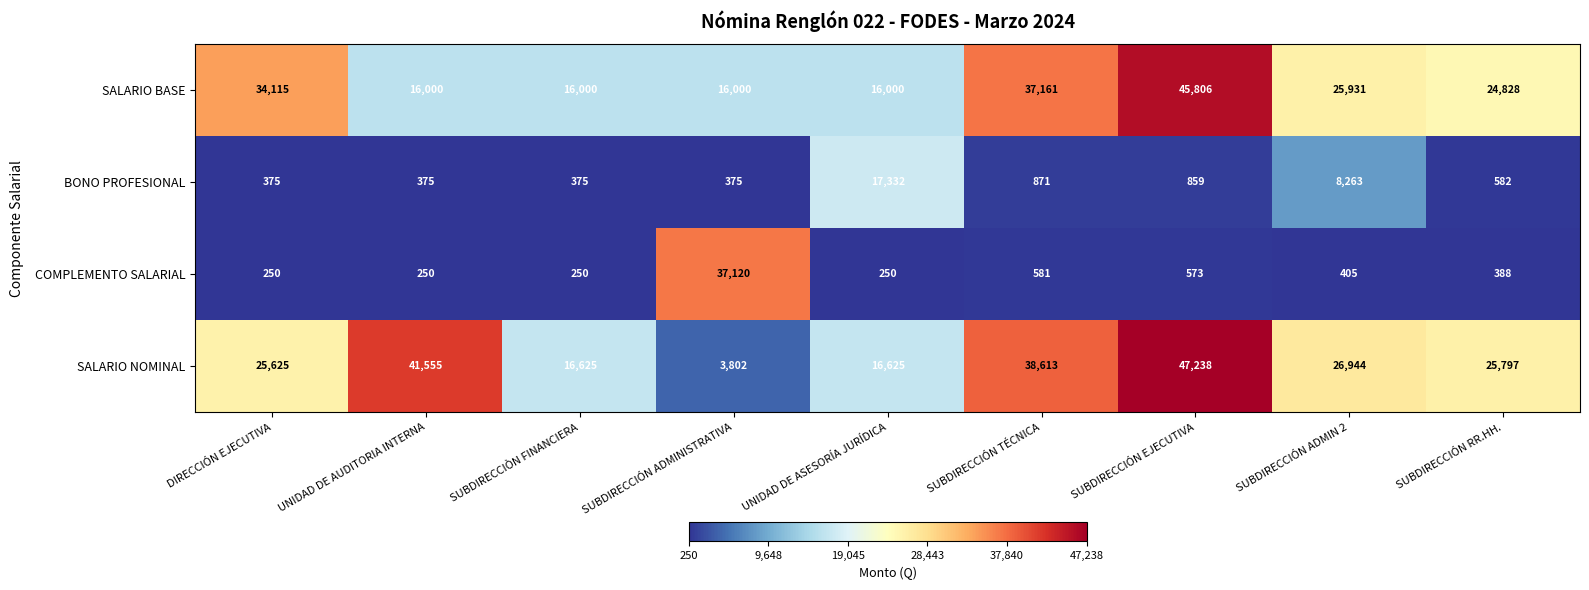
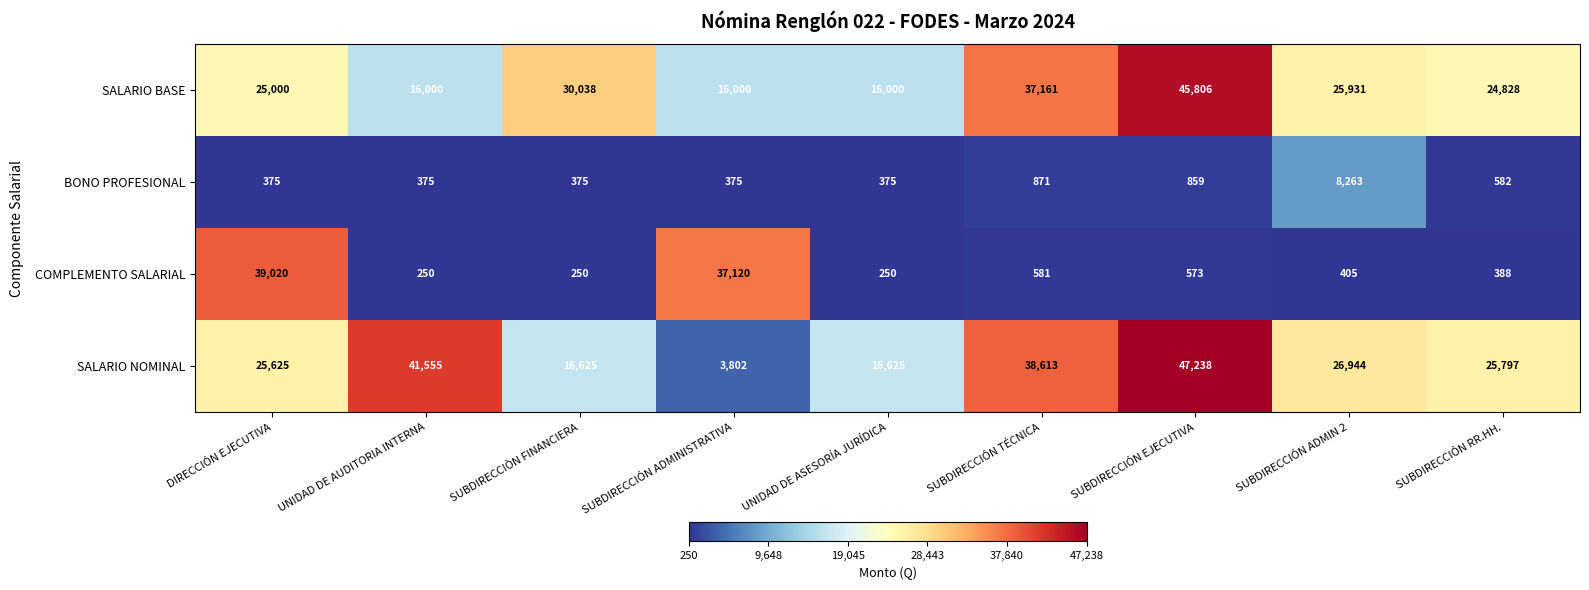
  {
    "SALARIO BASE": {
-     "DIRECCIÓN EJECUTIVA": "34,115",
+     "DIRECCIÓN EJECUTIVA": "25,000",
      "UNIDAD DE AUDITORIA INTERNA": "16,000",
-     "SUBDIRECCIÒN FINANCIERA": "16,000",
+     "SUBDIRECCIÒN FINANCIERA": "30,038",
      "SUBDIRECCIÓN ADMINISTRATIVA": "16,000",
      "UNIDAD DE ASESORÍA JURÍDICA": "16,000",
      "SUBDIRECCIÓN TÉCNICA": "37,161",
      "SUBDIRECCIÓN EJECUTIVA": "45,806",
      "SUBDIRECCIÓN ADMIN 2": "25,931",
      "SUBDIRECCIÓN RR.HH.": "24,828"
    },
    "BONO PROFESIONAL": {
      "DIRECCIÓN EJECUTIVA": "375",
      "UNIDAD DE AUDITORIA INTERNA": "375",
      "SUBDIRECCIÒN FINANCIERA": "375",
      "SUBDIRECCIÓN ADMINISTRATIVA": "375",
-     "UNIDAD DE ASESORÍA JURÍDICA": "17,332",
+     "UNIDAD DE ASESORÍA JURÍDICA": "375",
      "SUBDIRECCIÓN TÉCNICA": "871",
      "SUBDIRECCIÓN EJECUTIVA": "859",
      "SUBDIRECCIÓN ADMIN 2": "8,263",
      "SUBDIRECCIÓN RR.HH.": "582"
    },
    "COMPLEMENTO SALARIAL": {
-     "DIRECCIÓN EJECUTIVA": "250",
+     "DIRECCIÓN EJECUTIVA": "39,020",
      "UNIDAD DE AUDITORIA INTERNA": "250",
      "SUBDIRECCIÒN FINANCIERA": "250",
      "SUBDIRECCIÓN ADMINISTRATIVA": "37,120",
      "UNIDAD DE ASESORÍA JURÍDICA": "250",
      "SUBDIRECCIÓN TÉCNICA": "581",
      "SUBDIRECCIÓN EJECUTIVA": "573",
      "SUBDIRECCIÓN ADMIN 2": "405",
      "SUBDIRECCIÓN RR.HH.": "388"
    },
    "SALARIO NOMINAL": {
      "DIRECCIÓN EJECUTIVA": "25,625",
      "UNIDAD DE AUDITORIA INTERNA": "41,555",
      "SUBDIRECCIÒN FINANCIERA": "16,625",
      "SUBDIRECCIÓN ADMINISTRATIVA": "3,802",
      "UNIDAD DE ASESORÍA JURÍDICA": "16,625",
      "SUBDIRECCIÓN TÉCNICA": "38,613",
      "SUBDIRECCIÓN EJECUTIVA": "47,238",
      "SUBDIRECCIÓN ADMIN 2": "26,944",
      "SUBDIRECCIÓN RR.HH.": "25,797"
    }
  }
